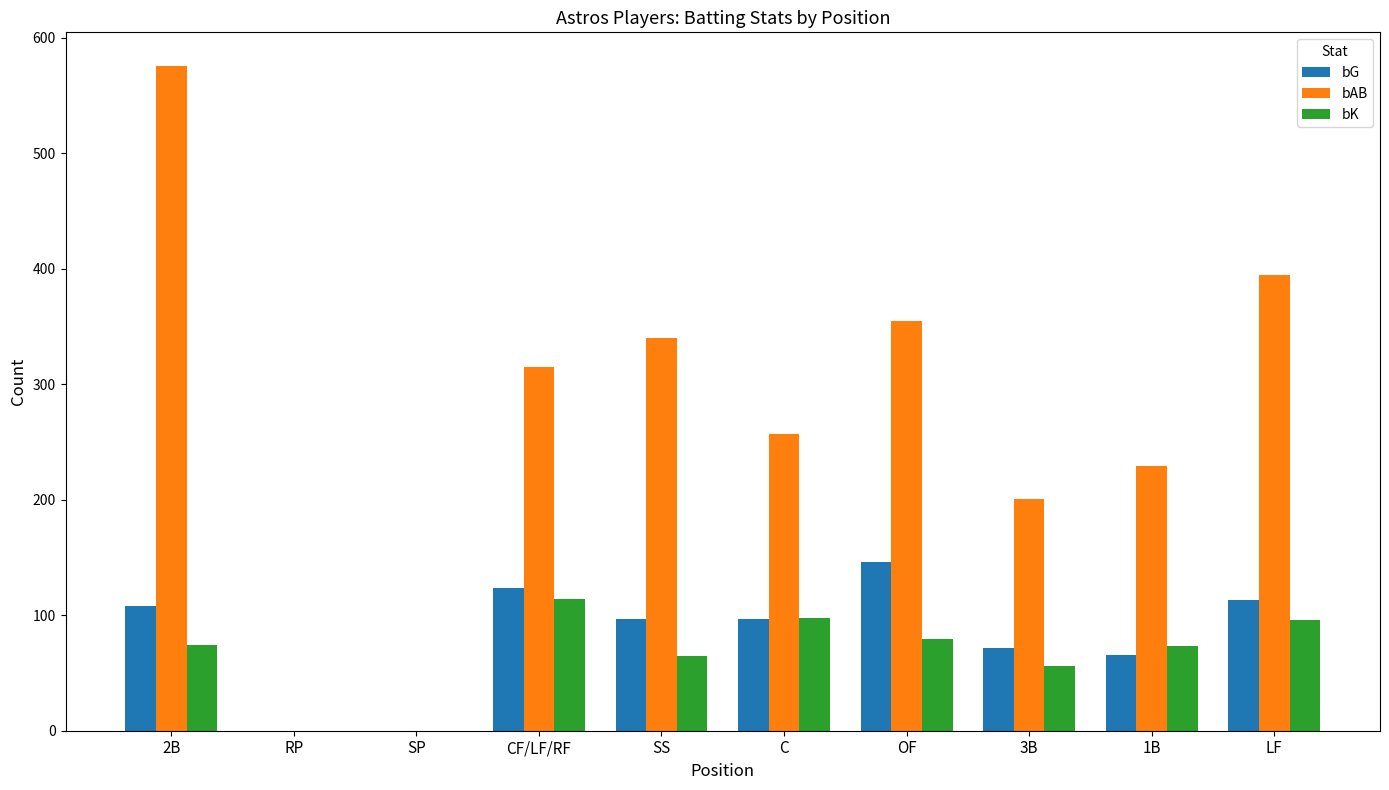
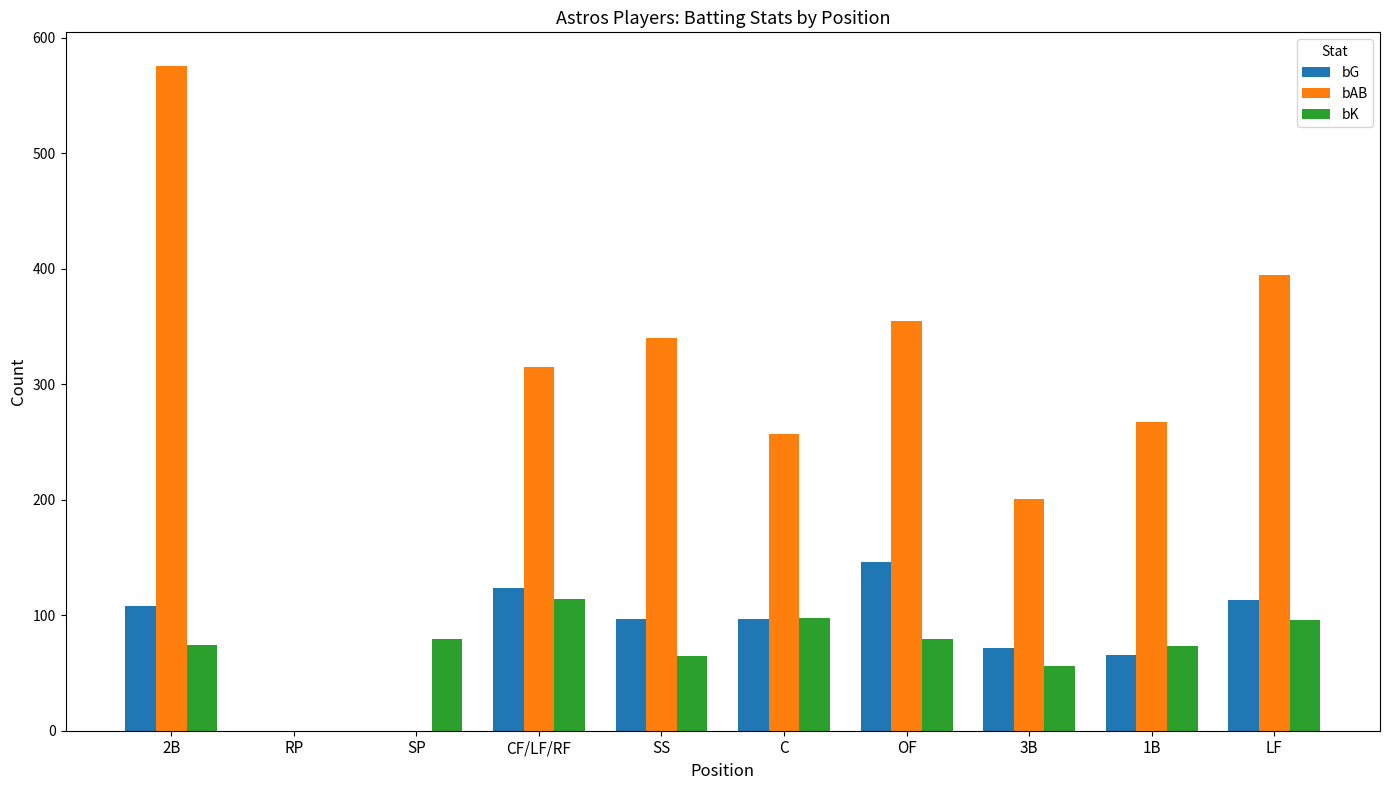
  {
    "bG": {
      "2B": 108,
      "RP": 0,
      "SP": 0,
      "CF/LF/RF": 124,
      "SS": 97,
      "C": 97,
      "OF": 146,
      "3B": 72,
      "1B": 66,
      "LF": 113
    },
    "bAB": {
      "2B": 576,
      "RP": 0,
      "SP": 0,
      "CF/LF/RF": 315,
      "SS": 340,
      "C": 257,
      "OF": 355,
      "3B": 201,
-     "1B": 229,
+     "1B": 267,
      "LF": 395
    },
    "bK": {
      "2B": 74,
      "RP": 0,
-     "SP": 0,
+     "SP": 79,
      "CF/LF/RF": 114,
      "SS": 65,
      "C": 98,
      "OF": 79,
      "3B": 56,
      "1B": 73,
      "LF": 96
    }
  }
